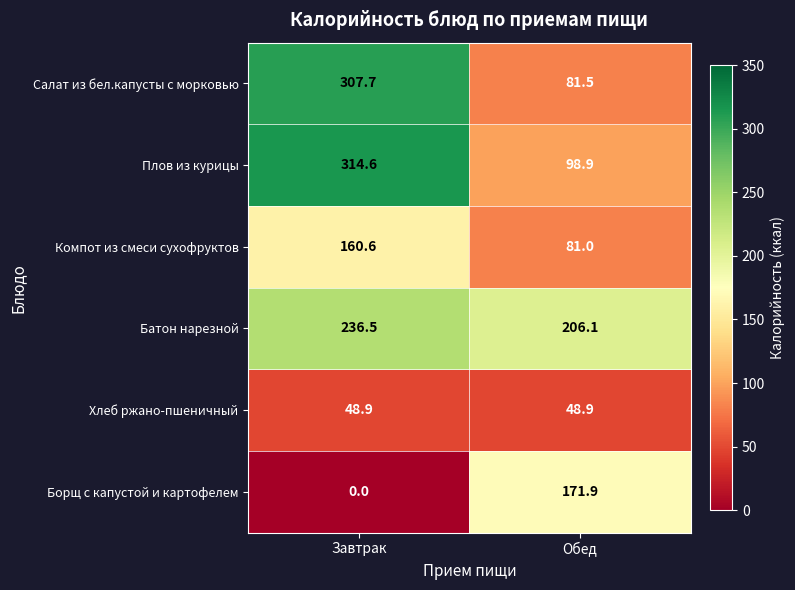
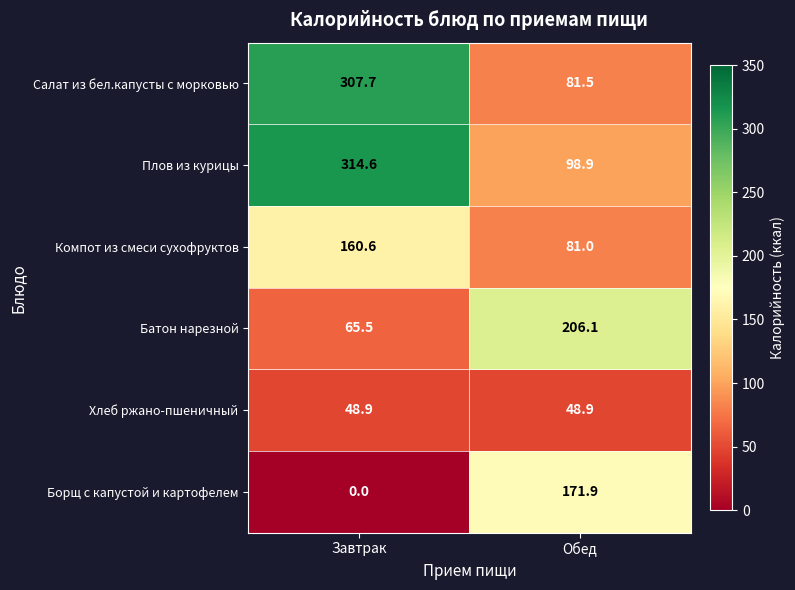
  {
    "Салат из бел.капусты с морковью": {
      "Завтрак": 307.7,
      "Обед": 81.5
    },
    "Плов из курицы": {
      "Завтрак": 314.6,
      "Обед": 98.9
    },
    "Компот из смеси сухофруктов": {
      "Завтрак": 160.6,
      "Обед": 81.0
    },
    "Батон нарезной": {
-     "Завтрак": 236.5,
+     "Завтрак": 65.5,
      "Обед": 206.1
    },
    "Хлеб ржано-пшеничный": {
      "Завтрак": 48.9,
      "Обед": 48.9
    },
    "Борщ с капустой и картофелем": {
      "Завтрак": 0.0,
      "Обед": 171.9
    }
  }
